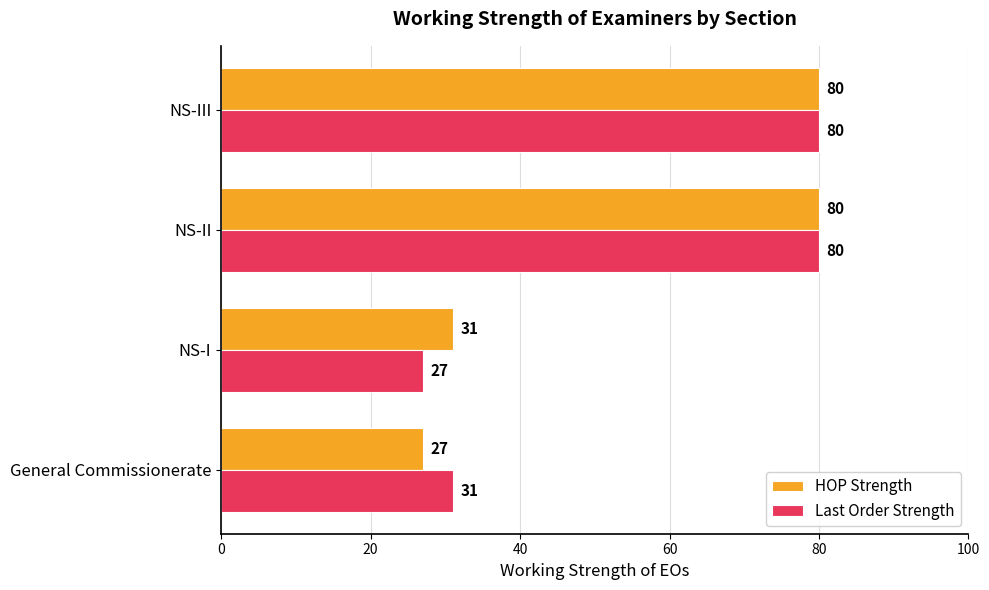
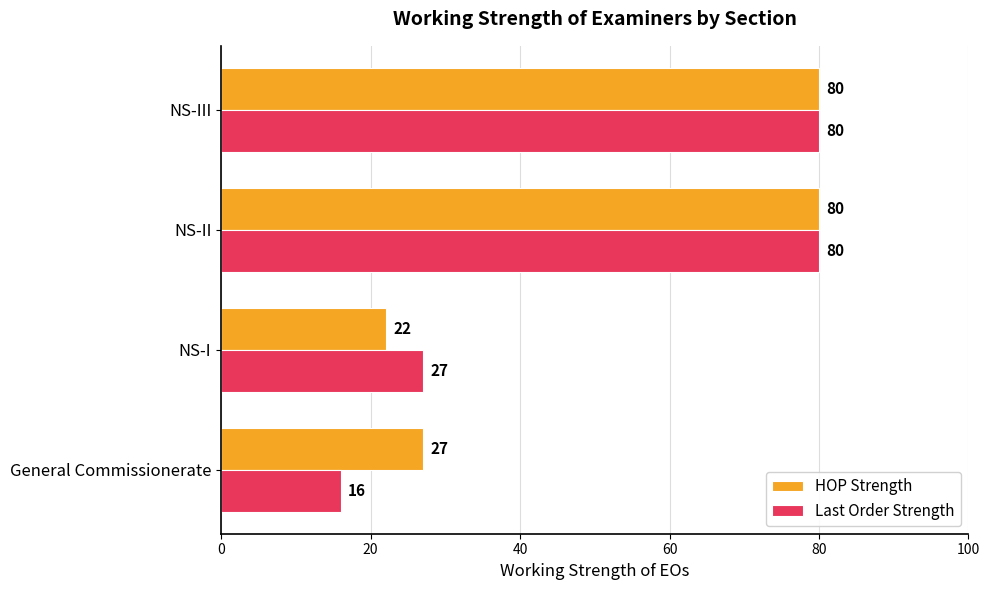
  {
    "HOP Strength": {
      "NS-III": 80,
      "NS-II": 80,
-     "NS-I": 31,
+     "NS-I": 22,
      "General Commissionerate": 27
    },
    "Last Order Strength": {
      "NS-III": 80,
      "NS-II": 80,
      "NS-I": 27,
-     "General Commissionerate": 31
+     "General Commissionerate": 16
    }
  }
